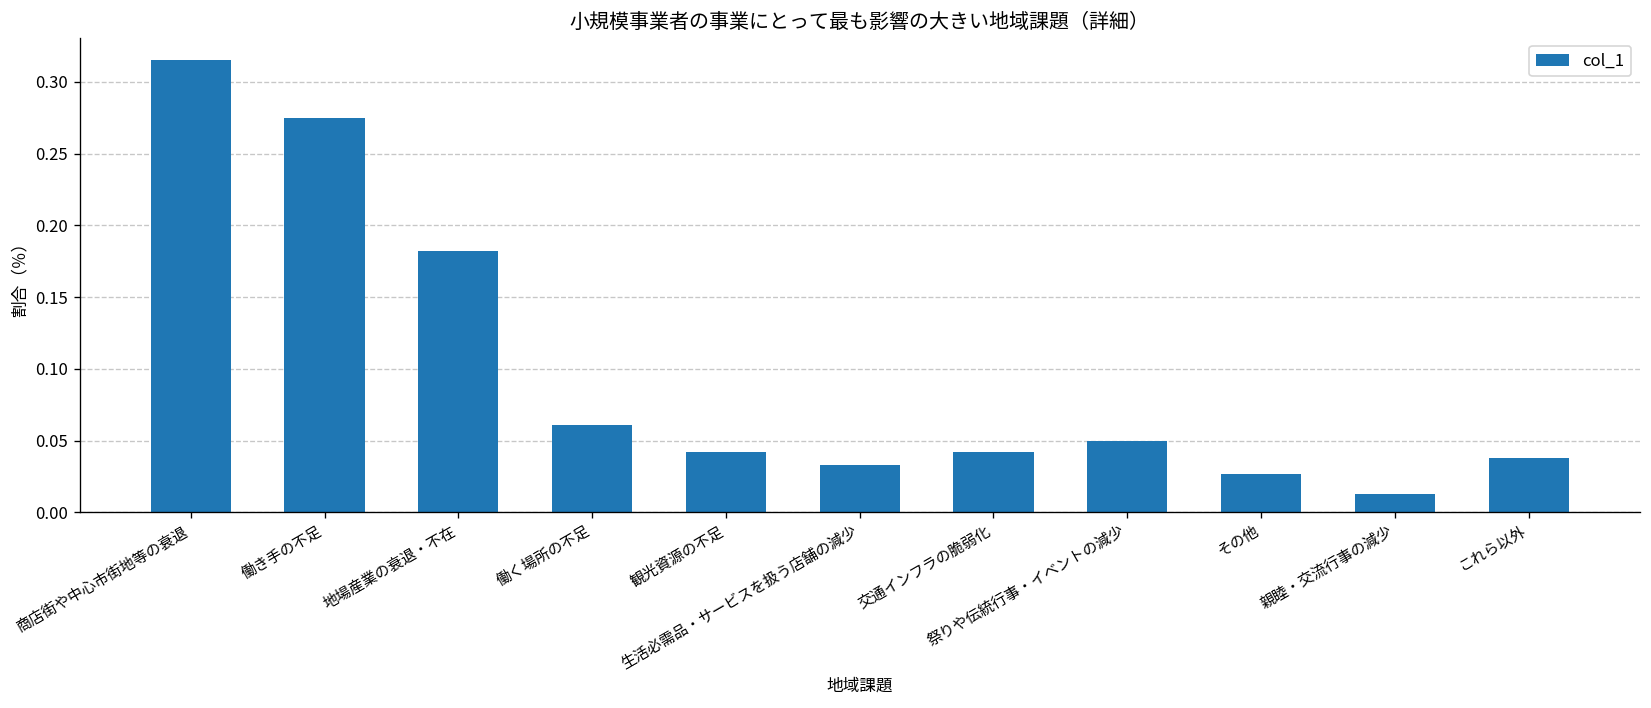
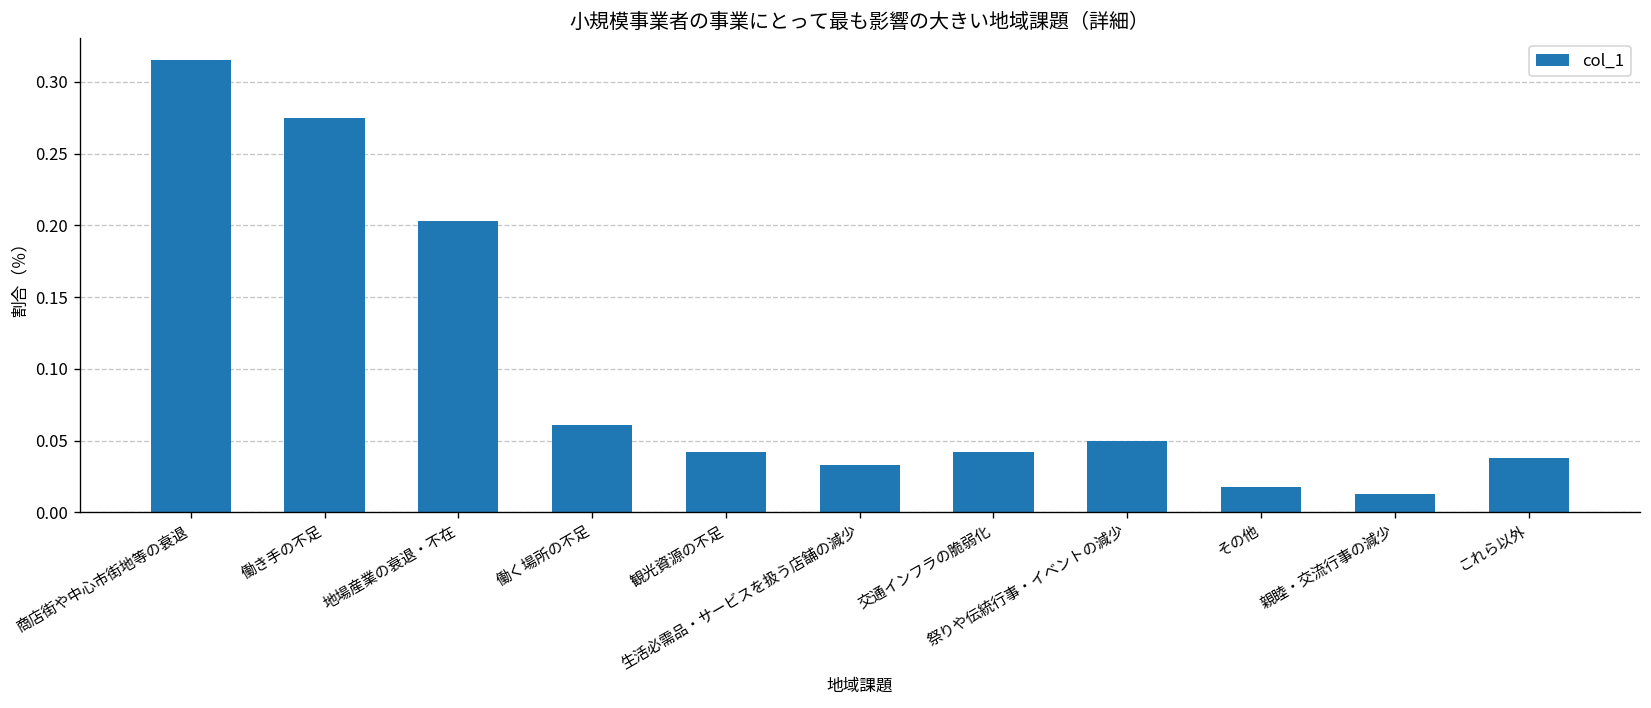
  {
    "商店街や中心市街地等の衰退": 0.315,
    "働き手の不足": 0.275,
-   "地場産業の衰退・不在": 0.182,
+   "地場産業の衰退・不在": 0.203,
    "働く場所の不足": 0.061,
    "観光資源の不足": 0.042,
    "生活必需品・サービスを扱う店舗の減少": 0.033,
    "交通インフラの脆弱化": 0.042,
    "祭りや伝統行事・イベントの減少": 0.050,
-   "その他": 0.027,
+   "その他": 0.018,
    "親睦・交流行事の減少": 0.013,
    "これら以外": 0.038
  }
